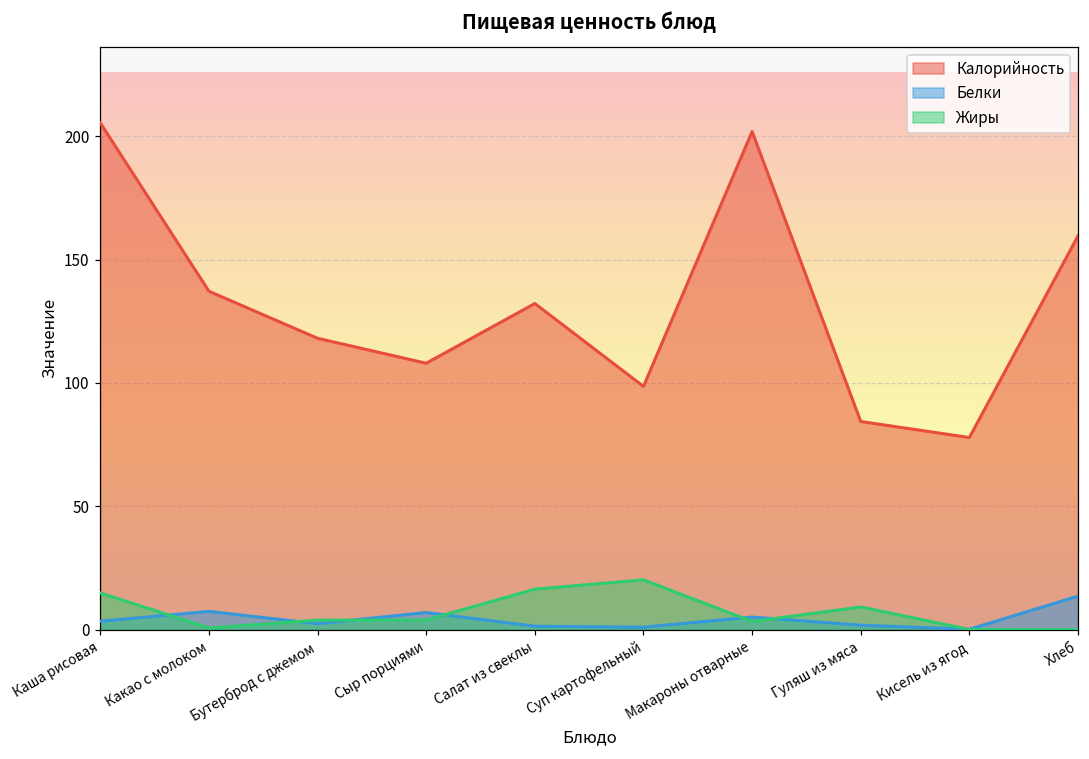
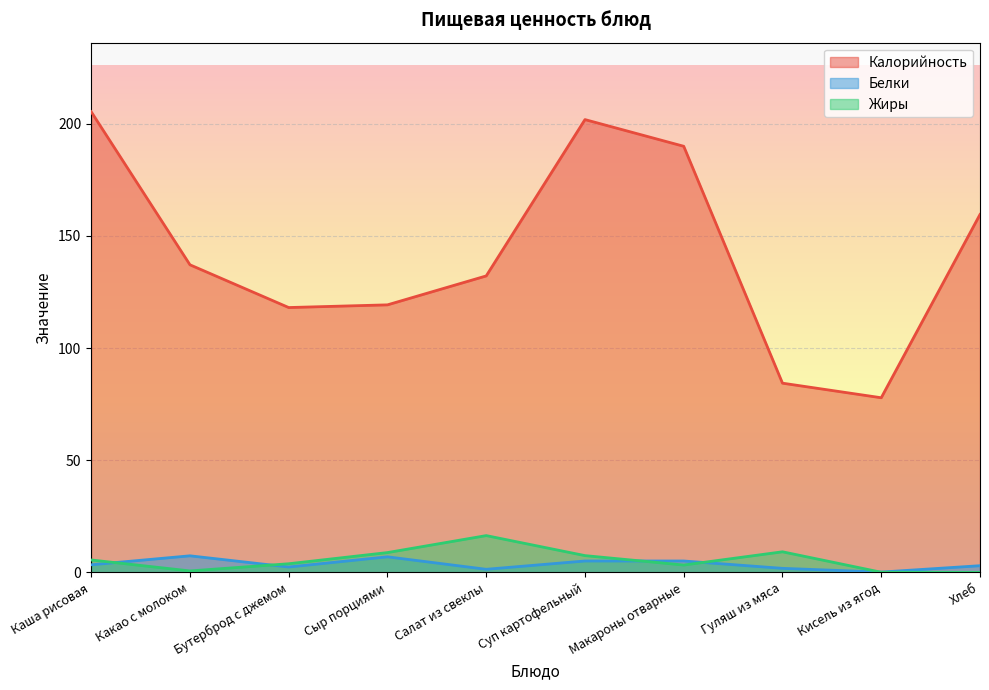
  {
    "Калорийность": {
      "Каша рисовая": 205,
      "Какао с молоком": 137,
      "Бутерброд с джемом": 118,
-     "Сыр порциями": 108,
+     "Сыр порциями": 119,
      "Салат из свеклы": 132,
-     "Суп картофельный": 99,
-     "Макароны отварные": 202,
+     "Суп картофельный": 202,
+     "Макароны отварные": 190,
      "Гуляш из мяса": 84,
      "Кисель из ягод": 78,
      "Хлеб": 160
    },
    "Белки": {
      "Каша рисовая": 3,
      "Какао с молоком": 7,
      "Бутерброд с джемом": 2,
      "Сыр порциями": 7,
      "Салат из свеклы": 1,
-     "Суп картофельный": 1,
+     "Суп картофельный": 5,
      "Макароны отварные": 5,
      "Гуляш из мяса": 2,
-     "Хлеб": 14
+     "Хлеб": 3
    },
    "Жиры": {
-     "Каша рисовая": 15,
+     "Каша рисовая": 6,
      "Какао с молоком": 1,
      "Бутерброд с джемом": 4,
-     "Сыр порциями": 4,
+     "Сыр порциями": 9,
      "Салат из свеклы": 16,
-     "Суп картофельный": 20,
+     "Суп картофельный": 8,
      "Макароны отварные": 3,
      "Гуляш из мяса": 9,
      "Хлеб": 0
    }
  }
